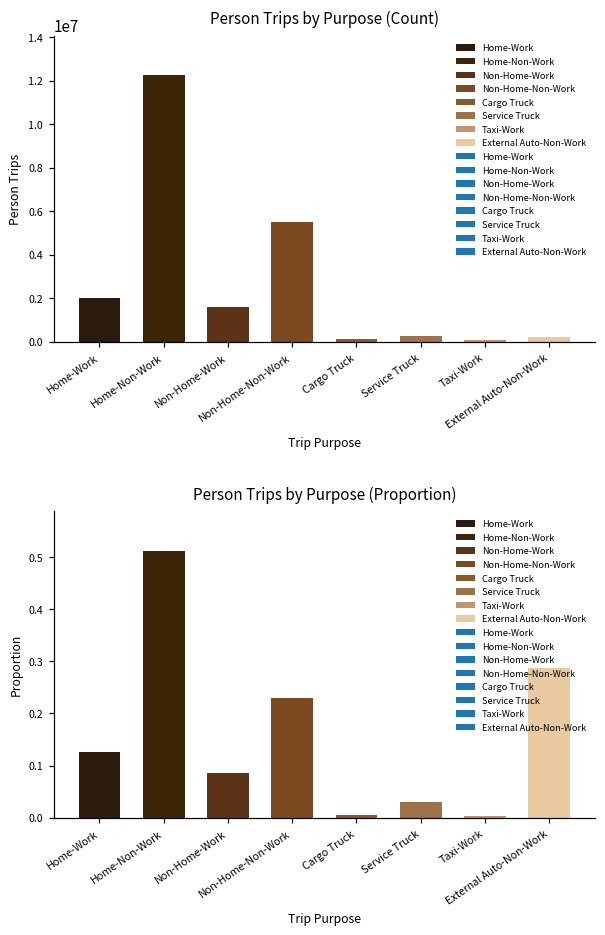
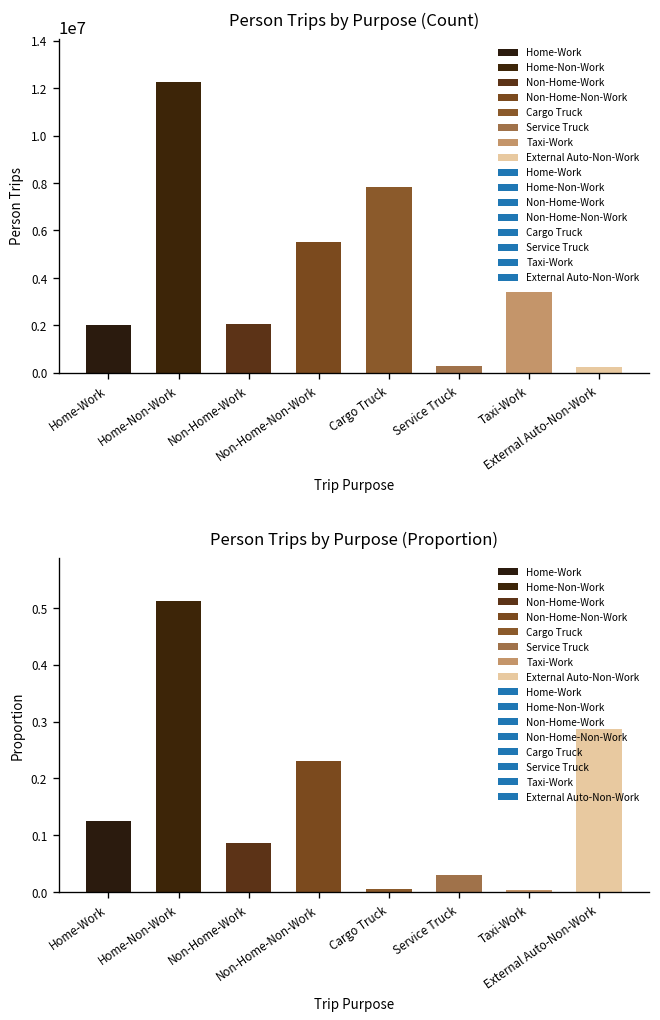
  {
    "Person Trips by Purpose (Count)": {
      "Home-Work": 2000000,
      "Home-Non-Work": 12200000,
-     "Non-Home-Work": 1600000,
+     "Non-Home-Work": 2100000,
      "Non-Home-Non-Work": 5500000,
-     "Cargo Truck": 100000,
+     "Cargo Truck": 7800000,
      "Service Truck": 300000,
-     "Taxi-Work": 100000,
+     "Taxi-Work": 3400000,
      "External Auto-Non-Work": 200000
    },
    "Person Trips by Purpose (Proportion)": {
      "Home-Work": 0.13,
      "Home-Non-Work": 0.51,
      "Non-Home-Work": 0.09,
      "Non-Home-Non-Work": 0.23,
      "Service Truck": 0.03,
      "External Auto-Non-Work": 0.29
    }
  }
